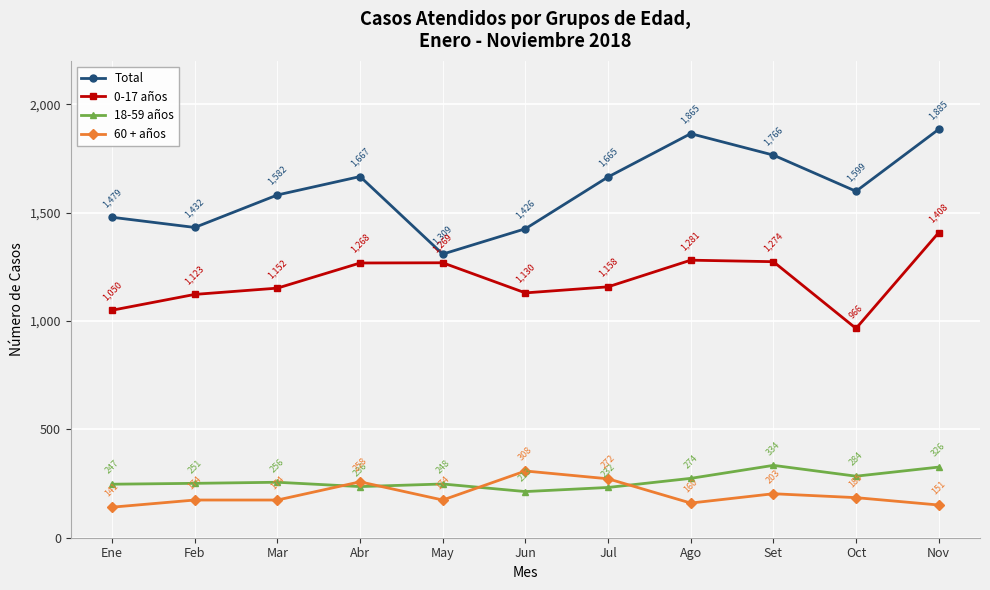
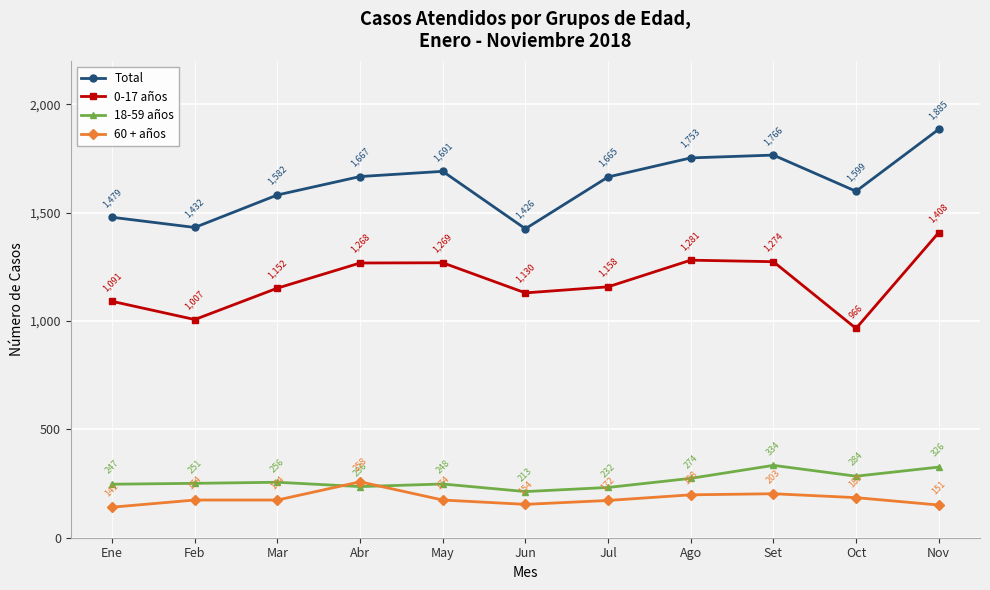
  {
    "Total": {
      "Ene": "1,479",
      "Feb": "1,432",
      "Mar": "1,582",
      "Abr": "1,667",
-     "May": "1,309",
+     "May": "1,691",
      "Jun": "1,426",
      "Jul": "1,665",
-     "Ago": "1,865",
+     "Ago": "1,753",
      "Set": "1,766",
      "Oct": "1,599",
      "Nov": "1,885"
    },
    "0-17 años": {
-     "Ene": "1,050",
-     "Feb": "1,123",
+     "Ene": "1,091",
+     "Feb": "1,007",
      "Mar": "1,152",
      "Abr": "1,268",
      "Jun": "1,130",
      "Jul": "1,158",
      "Ago": "1,281",
      "Set": "1,274",
      "Oct": "966",
      "Nov": "1,408"
    },
    "18-59 años": {
      "Ene": "247",
      "Feb": "251",
      "Mar": "256",
      "May": "248",
      "Ago": "274",
      "Set": "334",
      "Oct": "284",
      "Nov": "326"
    },
    "60 + años": {
-     "Jun": "308",
-     "Jul": "272",
-     "Ago": "160",
+     "Jun": "154",
+     "Jul": "172",
+     "Ago": "198",
      "Set": "203",
      "Nov": "151"
    }
  }
